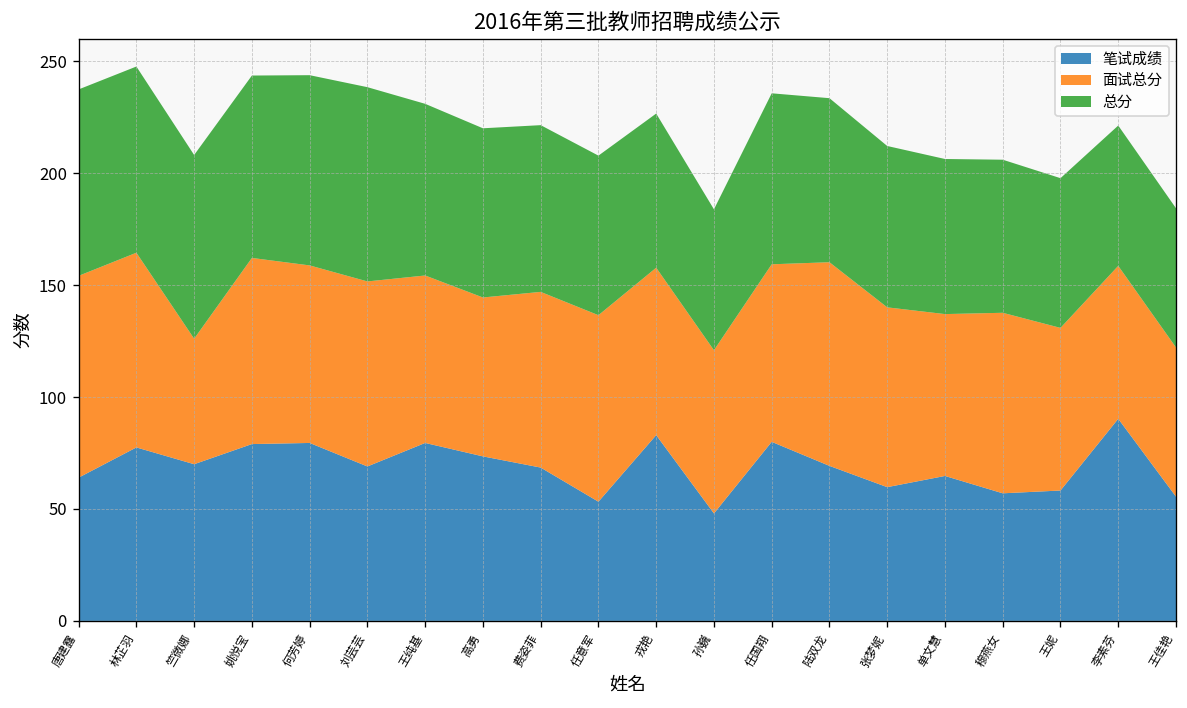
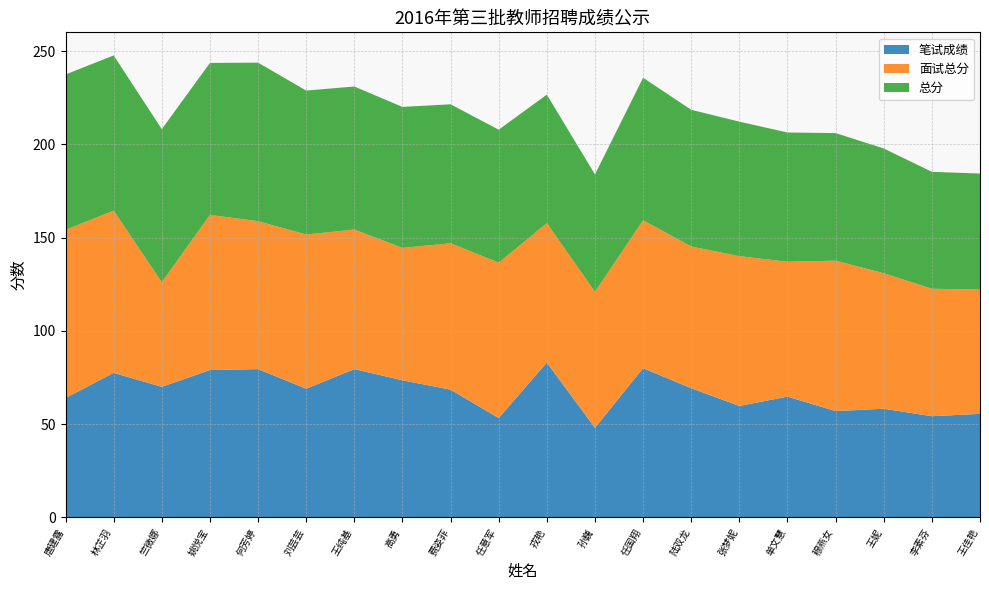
  {
    "笔试成绩": {
      "唐建露": 64,
      "林芷羽": 78,
      "竺微娜": 70,
      "姚悦宝": 79,
      "何芳婷": 80,
      "刘芸芸": 69,
      "王纯基": 80,
      "高勇": 74,
      "费姿菲": 69,
      "任意军": 53,
      "戎艳": 83,
      "孙巍": 48,
      "任国翔": 80,
      "陆双龙": 69,
      "张梦妮": 60,
      "单文慧": 65,
      "穆燕女": 57,
      "王妮": 58,
-     "李素芬": 90,
+     "李素芬": 54,
      "王佳艳": 56
    },
    "面试总分": {
      "唐建露": 90,
      "林芷羽": 87,
      "竺微娜": 56,
      "姚悦宝": 83,
      "何芳婷": 79,
      "刘芸芸": 83,
      "王纯基": 75,
      "高勇": 71,
      "费姿菲": 79,
      "任意军": 83,
      "戎艳": 75,
      "孙巍": 73,
      "任国翔": 79,
-     "陆双龙": 91,
+     "陆双龙": 76,
      "张梦妮": 80,
      "单文慧": 72,
      "穆燕女": 81,
      "王妮": 73,
      "李素芬": 68,
      "王佳艳": 67
    },
    "总分": {
      "唐建露": 83,
      "林芷羽": 83,
      "竺微娜": 82,
      "姚悦宝": 82,
      "何芳婷": 85,
-     "刘芸芸": 87,
+     "刘芸芸": 77,
      "王纯基": 77,
      "高勇": 76,
      "费姿菲": 75,
      "任意军": 71,
      "戎艳": 69,
      "孙巍": 63,
      "任国翔": 76,
      "陆双龙": 73,
      "张梦妮": 72,
      "单文慧": 69,
      "穆燕女": 68,
      "王妮": 67,
      "李素芬": 63,
      "王佳艳": 62
    }
  }
